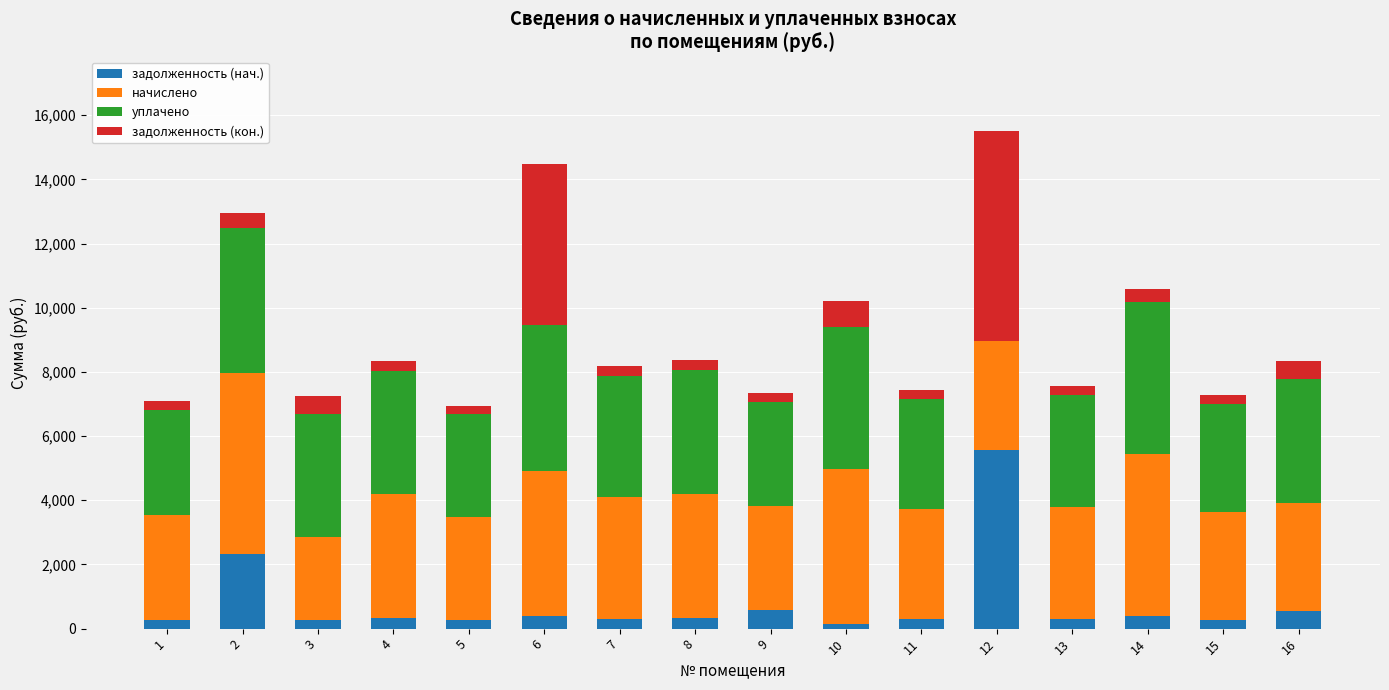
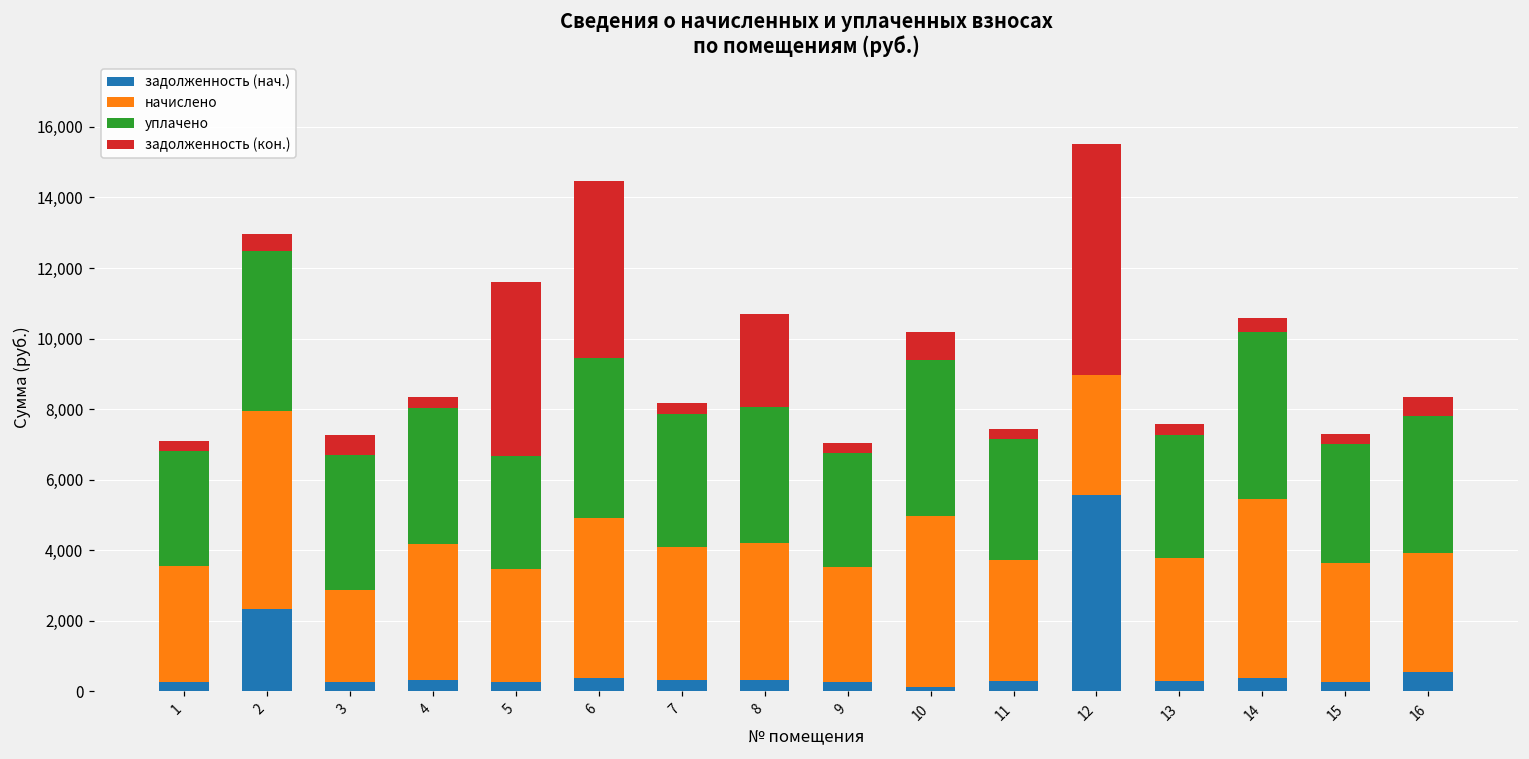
  {
    "задолженность (нач.)": {
      "1": "300",
      "2": "2,300",
      "3": "300",
      "4": "300",
      "5": "300",
      "6": "400",
      "7": "300",
      "8": "300",
-     "9": "600",
+     "9": "300",
      "10": "100",
      "11": "300",
      "12": "5,600",
      "13": "300",
      "14": "400",
      "15": "300",
      "16": "600"
    },
    "начислено": {
      "1": "3,300",
      "2": "5,600",
      "3": "2,600",
      "4": "3,900",
      "5": "3,200",
      "6": "4,500",
      "7": "3,800",
      "8": "3,900",
      "9": "3,200",
      "10": "4,800",
      "11": "3,400",
      "12": "3,400",
      "13": "3,500",
      "14": "5,100",
      "15": "3,400",
      "16": "3,400"
    },
    "уплачено": {
      "1": "3,300",
      "2": "4,500",
      "3": "3,800",
      "4": "3,800",
      "5": "3,200",
      "6": "4,500",
      "7": "3,800",
      "8": "3,900",
      "9": "3,200",
      "10": "4,400",
      "11": "3,400",
      "12": "0",
      "13": "3,500",
      "14": "4,700",
      "15": "3,400",
      "16": "3,900"
    },
    "задолженность (кон.)": {
      "1": "300",
      "2": "500",
      "3": "600",
      "4": "300",
-     "5": "300",
+     "5": "4,900",
      "6": "5,000",
      "7": "300",
-     "8": "300",
+     "8": "2,600",
      "9": "300",
      "10": "800",
      "11": "300",
      "12": "6,500",
      "13": "300",
      "14": "400",
      "15": "300",
      "16": "600"
    }
  }
